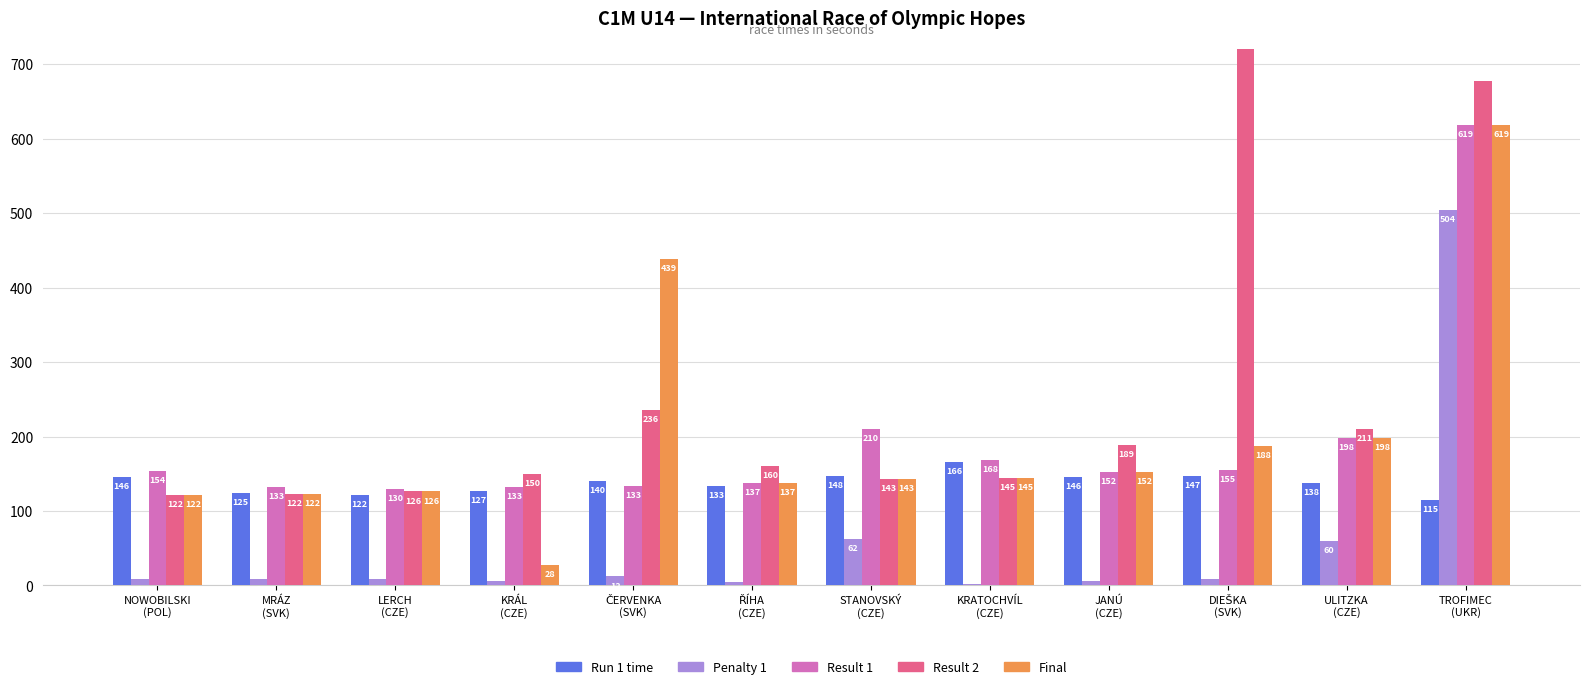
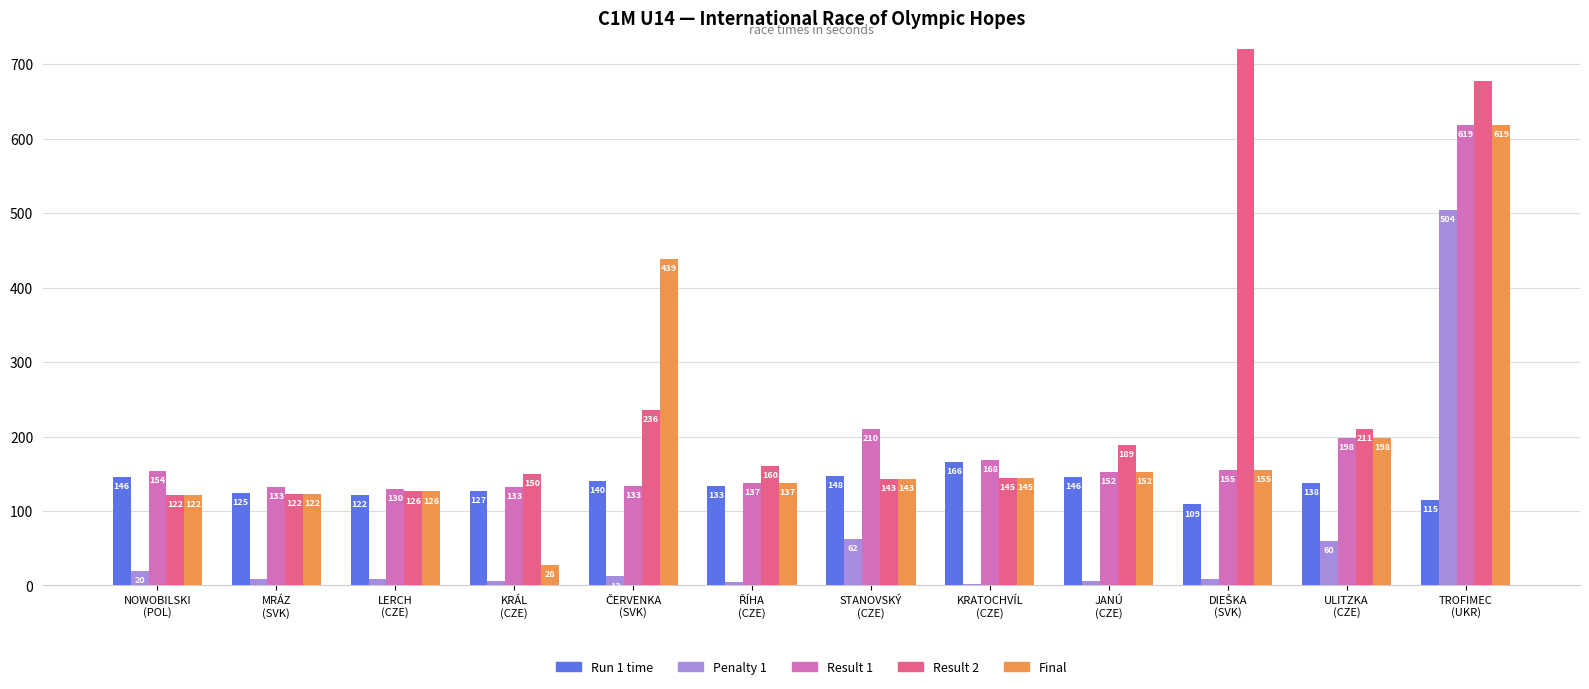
  {
    "Run 1 time": {
      "NOWOBILSKI (POL)": 146,
      "MRÁZ (SVK)": 125,
      "LERCH (CZE)": 122,
      "KRÁL (CZE)": 127,
      "ČERVENKA (SVK)": 140,
      "ŘÍHA (CZE)": 133,
      "STANOVSKÝ (CZE)": 148,
      "KRATOCHVÍL (CZE)": 166,
      "JANÚ (CZE)": 146,
-     "DIEŠKA (SVK)": 147,
+     "DIEŠKA (SVK)": 109,
      "ULITZKA (CZE)": 138,
      "TROFIMEC (UKR)": 115
    },
    "Penalty 1": {
-     "NOWOBILSKI (POL)": 10,
+     "NOWOBILSKI (POL)": 20,
      "MRÁZ (SVK)": 10,
      "LERCH (CZE)": 10,
      "KRÁL (CZE)": 10,
      "ŘÍHA (CZE)": 0,
      "JANÚ (CZE)": 10,
      "DIEŠKA (SVK)": 10
    },
    "Final": {
      "NOWOBILSKI (POL)": 122,
      "MRÁZ (SVK)": 122,
      "LERCH (CZE)": 126,
      "KRÁL (CZE)": 28,
      "ČERVENKA (SVK)": 439,
      "ŘÍHA (CZE)": 137,
      "STANOVSKÝ (CZE)": 143,
      "KRATOCHVÍL (CZE)": 145,
      "JANÚ (CZE)": 152,
-     "DIEŠKA (SVK)": 188,
+     "DIEŠKA (SVK)": 155,
      "ULITZKA (CZE)": 198,
      "TROFIMEC (UKR)": 619
    }
  }
